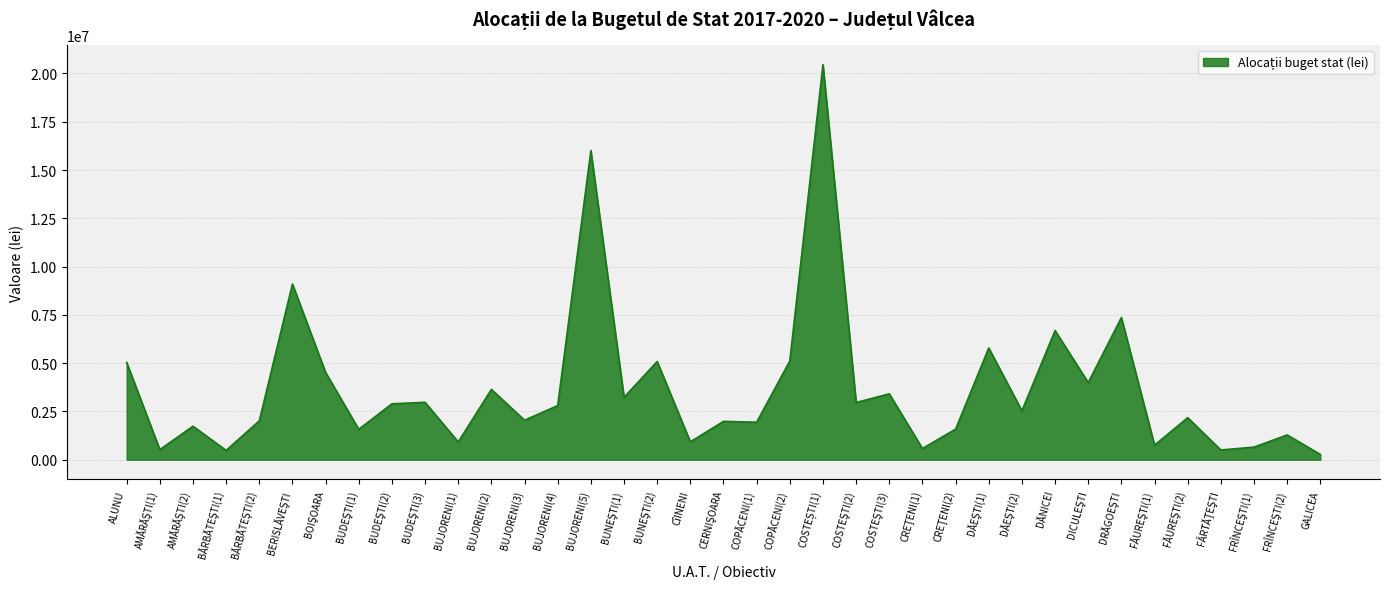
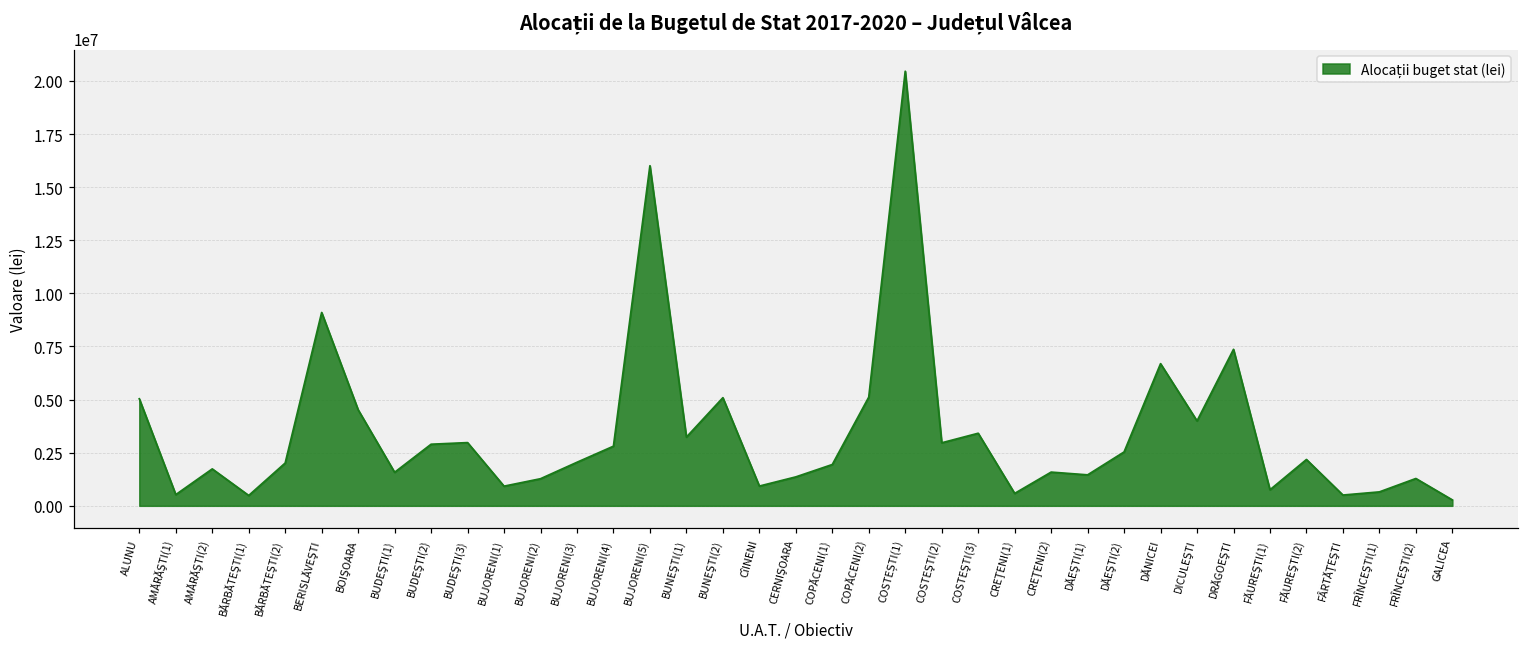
  {
    "ALUNU": 5000000,
    "AMĂRĂŞTI(1)": 500000,
    "AMĂRĂŞTI(2)": 1700000,
    "BĂRBĂTEŞTI(1)": 500000,
    "BĂRBĂTEŞTI(2)": 2000000,
    "BERISLĂVEŞTI": 9100000,
    "BOIŞOARA": 4500000,
    "BUDEŞTI(1)": 1600000,
    "BUDEŞTI(2)": 2900000,
    "BUDEŞTI(3)": 3000000,
    "BUJORENI(1)": 900000,
-   "BUJORENI(2)": 3600000,
+   "BUJORENI(2)": 1300000,
    "BUJORENI(3)": 2000000,
    "BUJORENI(4)": 2800000,
    "BUJORENI(5)": 16000000,
    "BUNEŞTI(1)": 3200000,
    "BUNEŞTI(2)": 5100000,
    "CîINENI": 900000,
-   "CERNIŞOARA": 2000000,
+   "CERNIŞOARA": 1400000,
    "COPĂCENI(1)": 1900000,
    "COPĂCENI(2)": 5100000,
    "COSTEȘTI(1)": 20500000,
    "COSTEŞTI(2)": 3000000,
    "COSTEŞTI(3)": 3400000,
    "CREŢENI(1)": 600000,
    "CREŢENI(2)": 1600000,
-   "DĂEŞTI(1)": 5800000,
+   "DĂEŞTI(1)": 1500000,
    "DĂEŞTI(2)": 2500000,
    "DĂNICEI": 6700000,
    "DICULEŞTI": 4000000,
    "DRĂGOEŞTI": 7400000,
    "FĂUREŞTI(1)": 800000,
    "FĂUREŞTI(2)": 2200000,
    "FÂRTĂŢEŞTI": 500000,
    "FRÎNCEŞTI(1)": 700000,
    "FRÎNCEŞTI(2)": 1300000,
    "GALICEA": 300000
  }
